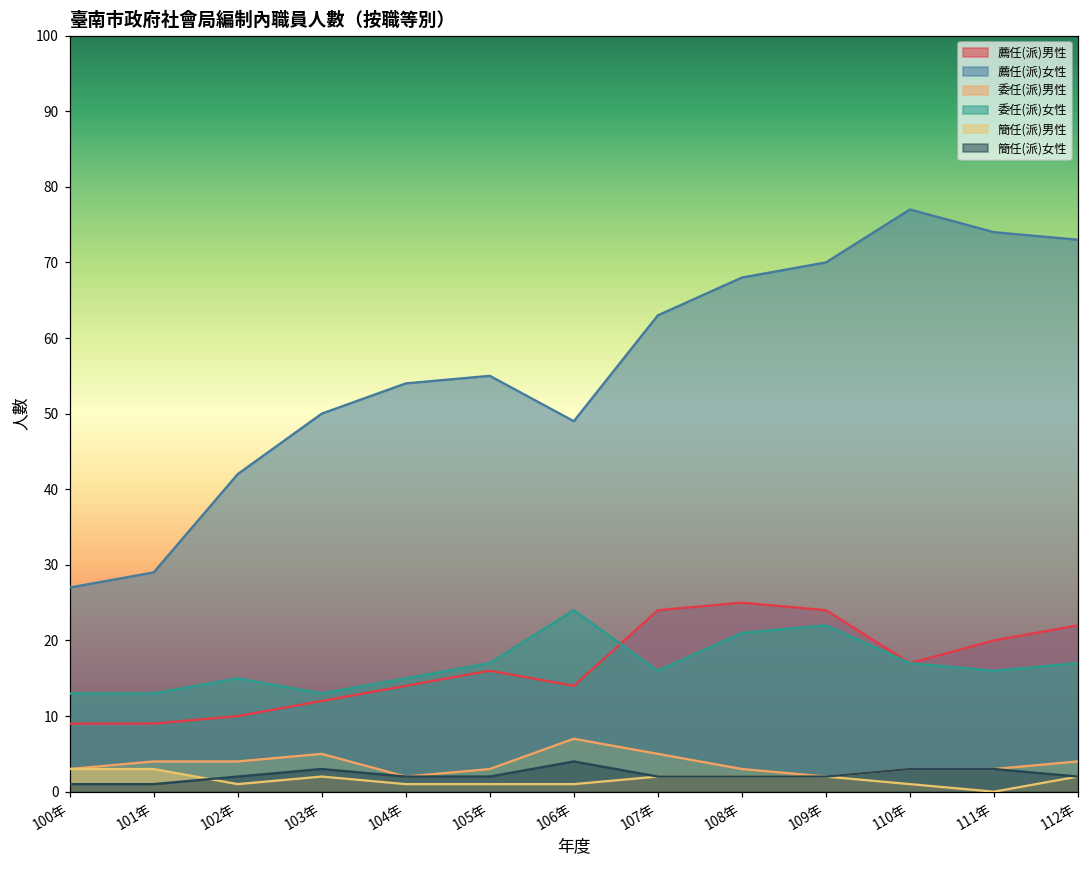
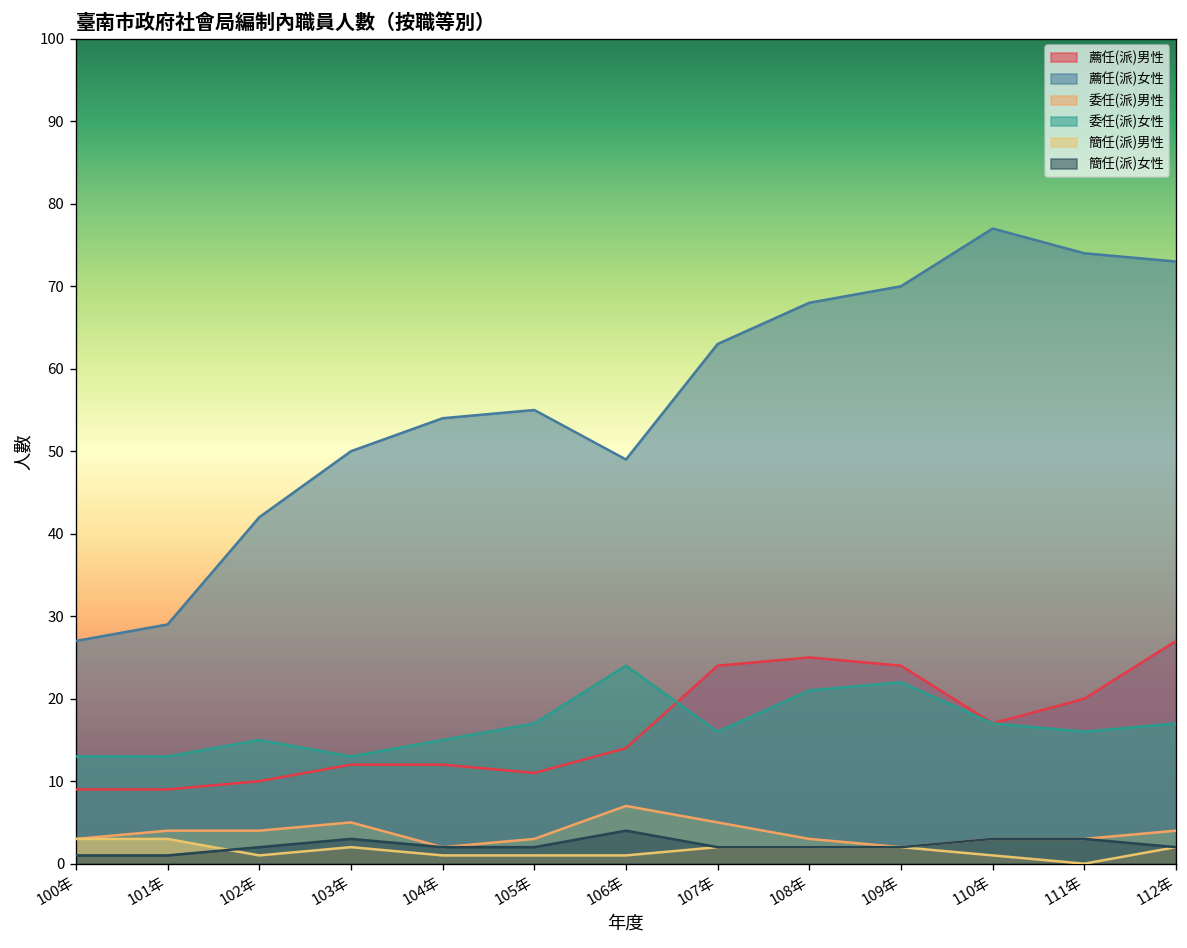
  {
    "薦任(派)男性": {
      "100年": 9,
      "101年": 9,
      "102年": 10,
      "103年": 12,
-     "104年": 14,
-     "105年": 16,
+     "104年": 12,
+     "105年": 11,
      "106年": 14,
      "107年": 24,
      "108年": 25,
      "109年": 24,
      "111年": 20,
-     "112年": 22
+     "112年": 27
    },
    "簡任(派)女性": {
      "100年": 1,
      "101年": 1,
      "102年": 2,
      "103年": 3,
      "105年": 2,
      "106年": 4
    }
  }
